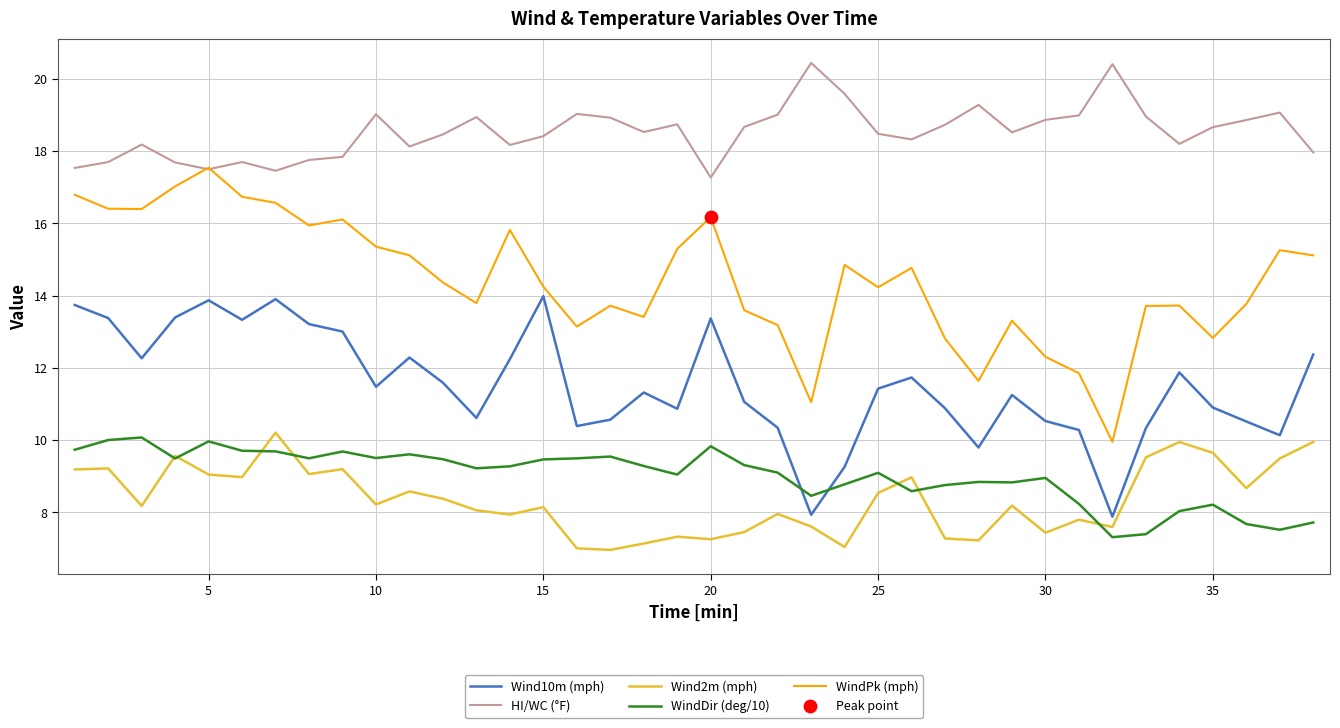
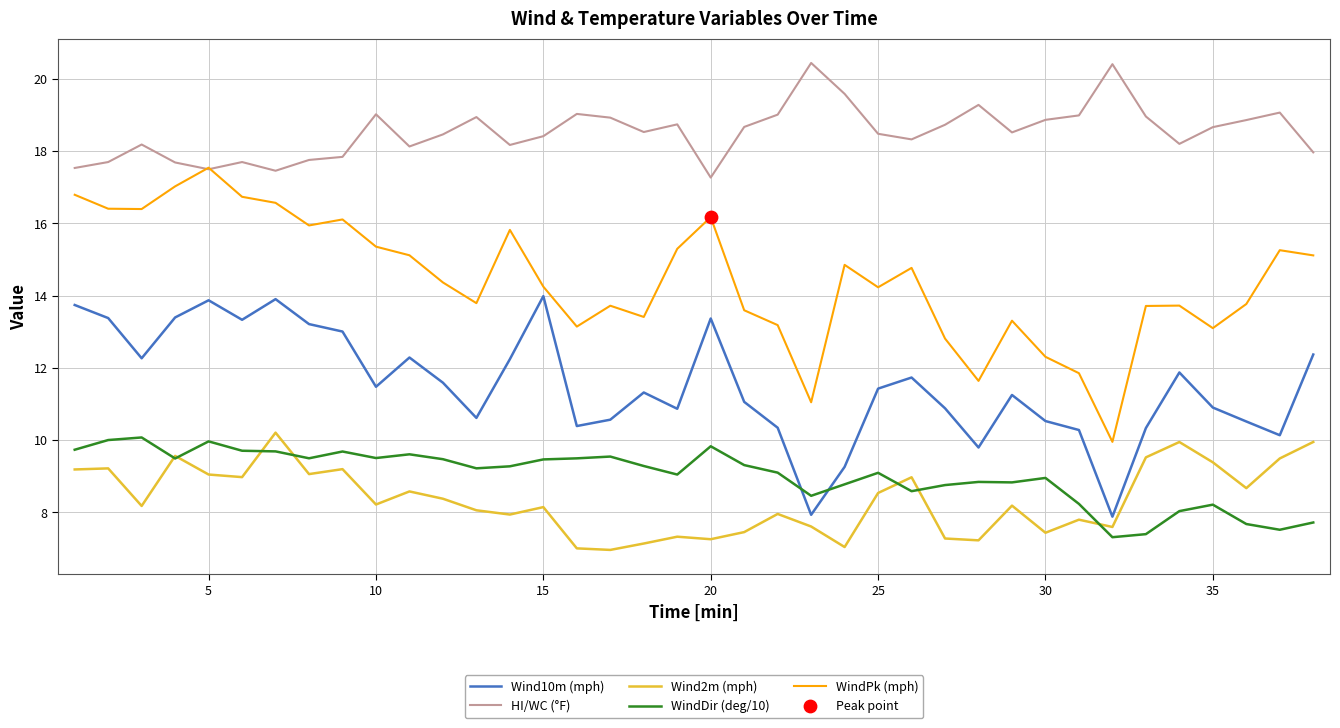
  {
    "Wind10m (mph)": {
      "5": 13.9,
      "10": 11.5,
      "15": 14.0,
      "20": 13.4,
      "25": 11.4,
      "30": 10.5,
      "35": 10.9
    },
    "HI/WC (°F)": {
      "10": 19.0,
      "15": 18.4,
      "20": 17.3,
      "25": 18.5,
      "30": 18.9,
      "35": 18.7
    },
    "Wind2m (mph)": {
      "5": 9.0,
      "10": 8.2,
      "15": 8.1,
      "20": 7.3,
      "25": 8.5,
      "30": 7.4,
-     "35": 9.6
+     "35": 9.4
    },
    "WindDir (deg/10)": {
      "5": 10.0,
      "10": 9.5,
      "15": 9.5,
      "20": 9.8,
      "25": 9.1,
      "30": 9.0,
      "35": 8.2
    },
    "WindPk (mph)": {
      "10": 15.4,
      "15": 14.2,
      "25": 14.2,
      "30": 12.3,
-     "35": 12.8
+     "35": 13.1
    }
  }
